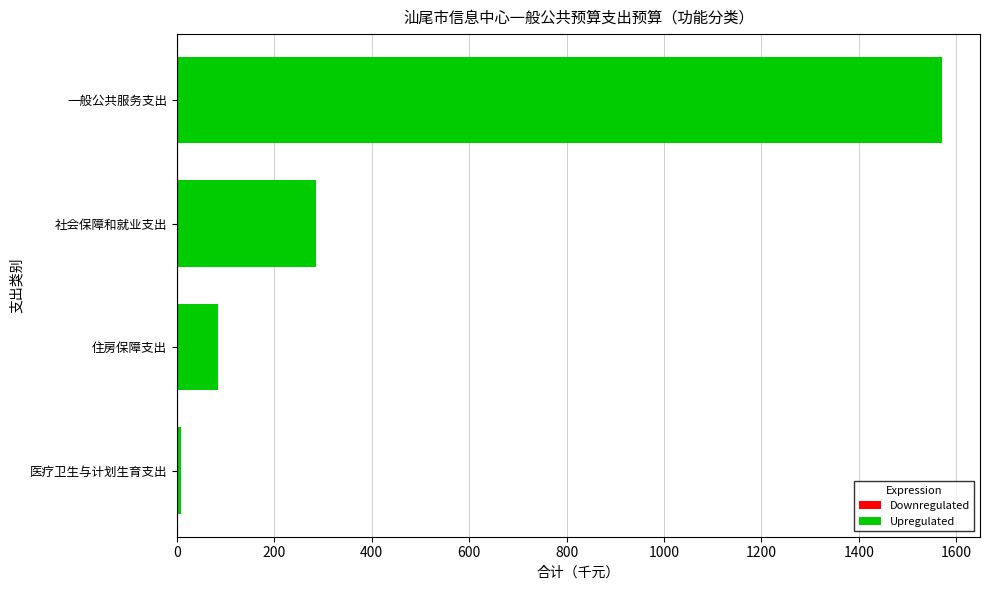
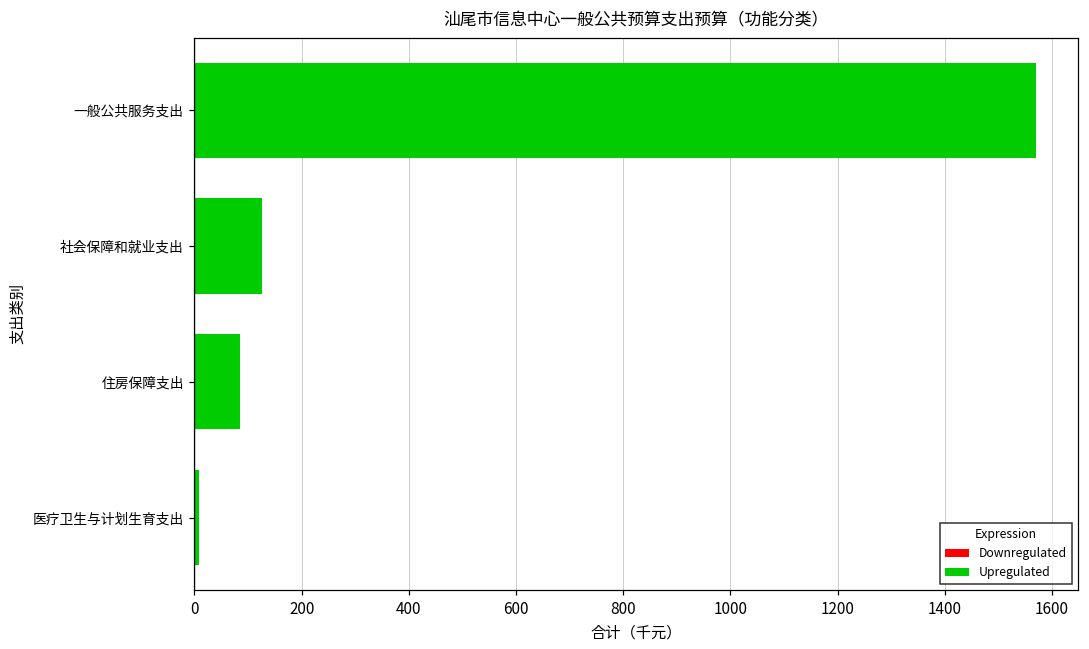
  {
    "一般公共服务支出": 1570,
-   "社会保障和就业支出": 280,
+   "社会保障和就业支出": 130,
    "住房保障支出": 90,
    "医疗卫生与计划生育支出": 10
  }
